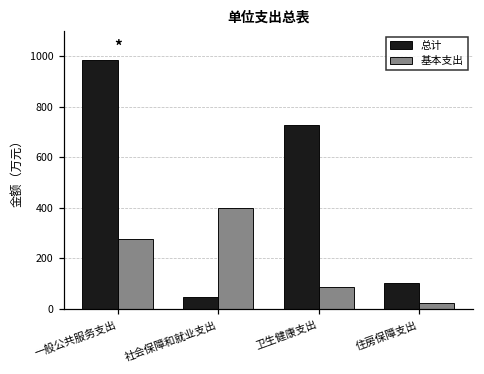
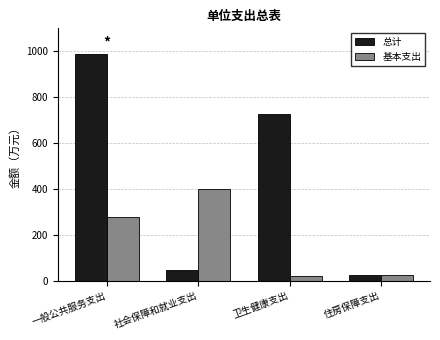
  {
    "总计": {
      "一般公共服务支出": 990,
      "社会保障和就业支出": 50,
      "卫生健康支出": 730,
-     "住房保障支出": 100
+     "住房保障支出": 30
    },
    "基本支出": {
      "一般公共服务支出": 280,
      "社会保障和就业支出": 400,
-     "卫生健康支出": 90,
+     "卫生健康支出": 20,
      "住房保障支出": 30
    }
  }
